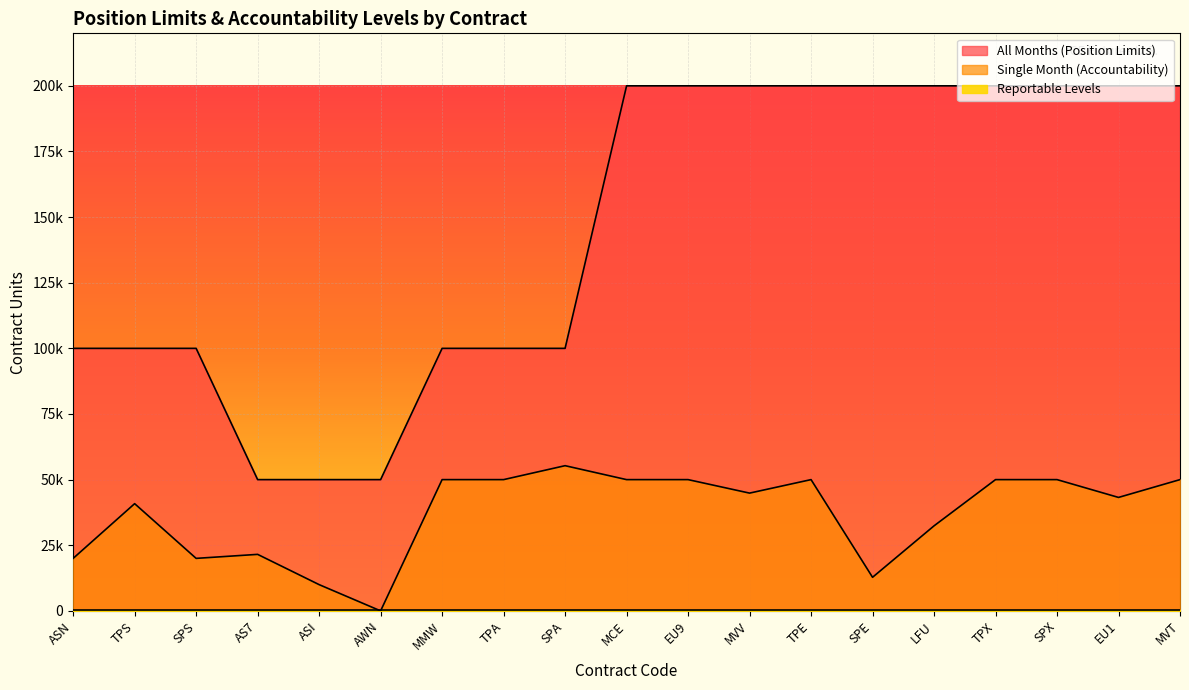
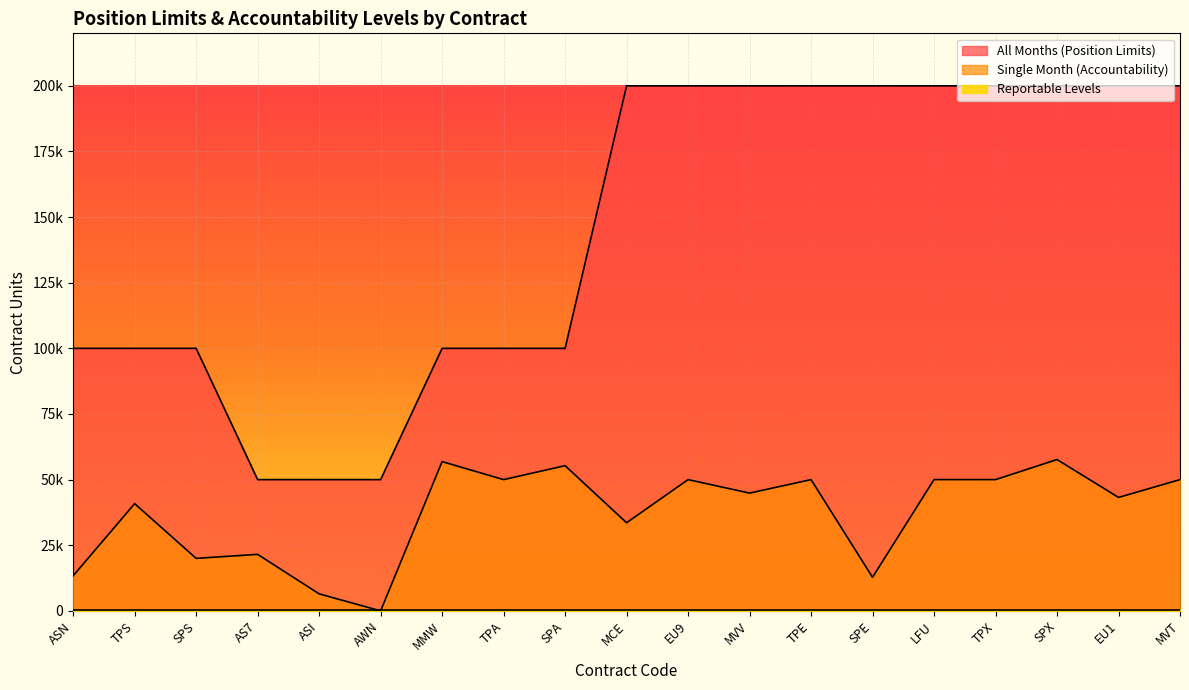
  {
    "All Months (Position Limits)": {
      "ASN": 100000,
      "TPS": 100000,
      "SPS": 100000,
      "AS7": 50000,
      "ASI": 50000,
      "AWN": 50000,
      "MMW": 100000,
      "TPA": 100000,
      "SPA": 100000,
      "MCE": 200000,
      "EU9": 200000,
      "MVV": 200000,
      "TPE": 200000,
      "SPE": 200000,
      "LFU": 200000,
      "MVT": 200000
    },
    "Single Month (Accountability)": {
-     "ASN": 20000,
+     "ASN": 13000,
      "TPS": 41000,
      "SPS": 20000,
      "AS7": 22000,
-     "ASI": 10000,
-     "MMW": 50000,
+     "ASI": 6000,
+     "MMW": 57000,
      "TPA": 50000,
      "SPA": 55000,
-     "MCE": 50000,
+     "MCE": 34000,
      "EU9": 50000,
      "MVV": 45000,
      "TPE": 50000,
      "SPE": 13000,
-     "LFU": 32000,
+     "LFU": 50000,
      "TPX": 50000,
-     "SPX": 50000,
+     "SPX": 58000,
      "EU1": 43000,
      "MVT": 50000
    },
    "Reportable Levels": {
      "ASN": 0,
      "TPS": 0,
      "SPS": 0,
      "AS7": 0,
      "ASI": 0,
      "MMW": 0,
      "TPA": 0,
      "SPA": 0,
      "MCE": 0,
      "EU9": 0,
      "MVV": 0,
      "TPE": 0,
      "SPE": 0,
      "LFU": 0,
      "TPX": 0,
      "SPX": 0,
      "EU1": 0,
      "MVT": 0
    }
  }
